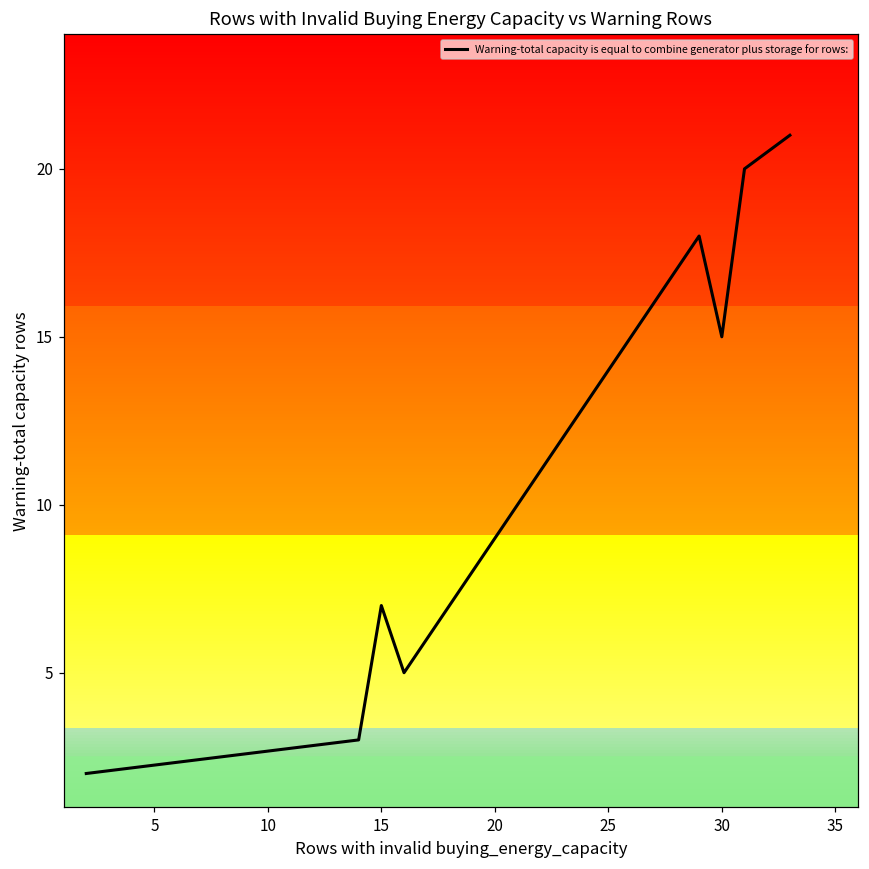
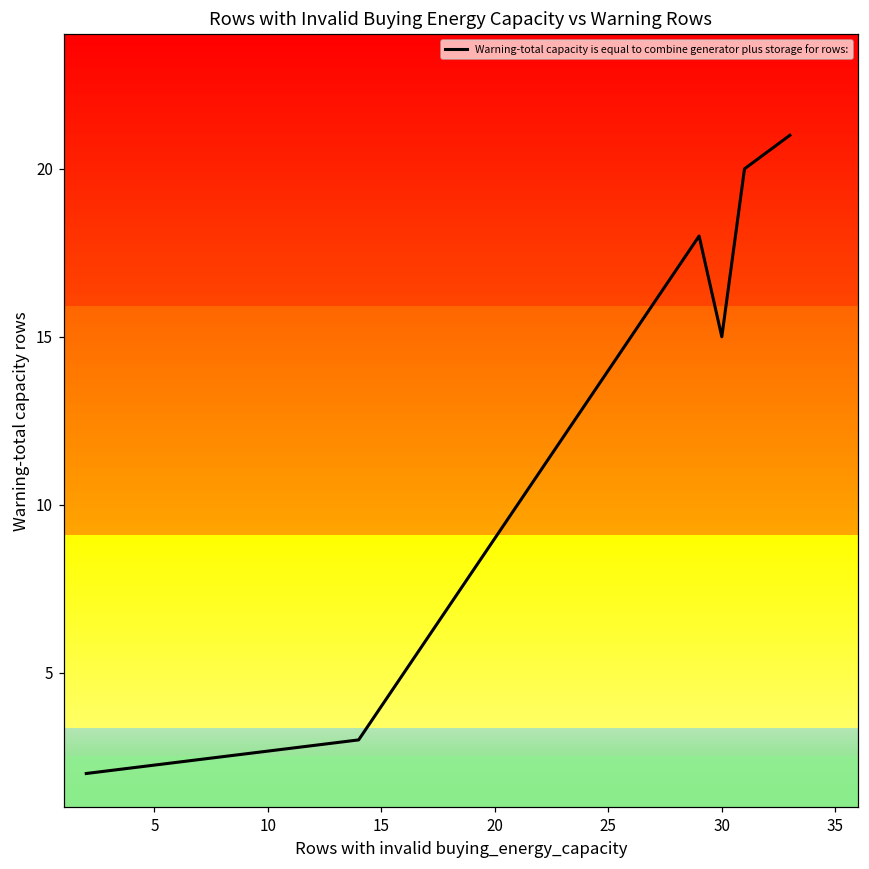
  {
-   "15": 7,
+   "15": 4,
    "20": 9,
    "25": 14,
    "30": 15
  }
